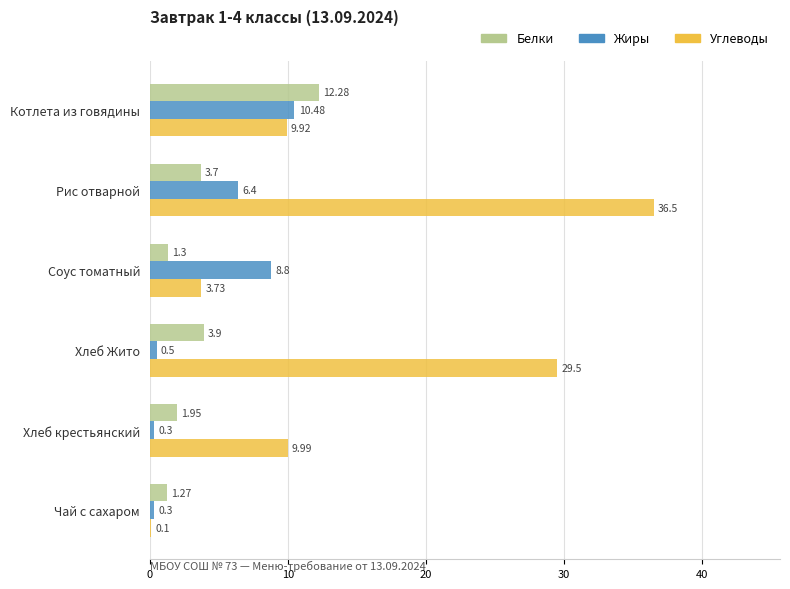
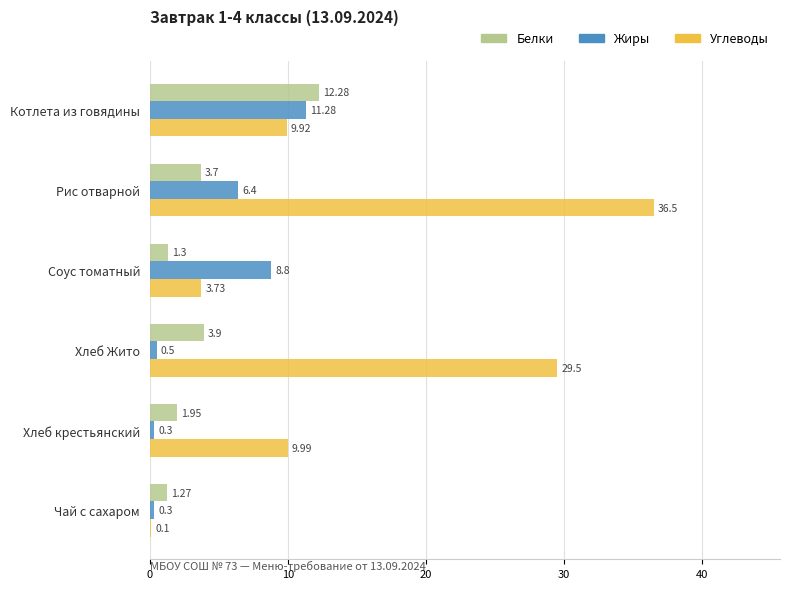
  {
    "Белки": {
      "Котлета из говядины": 12.28,
      "Рис отварной": 3.7,
      "Соус томатный": 1.3,
      "Хлеб Жито": 3.9,
      "Хлеб крестьянский": 1.95,
      "Чай с сахаром": 1.27
    },
    "Жиры": {
-     "Котлета из говядины": 10.48,
+     "Котлета из говядины": 11.28,
      "Рис отварной": 6.4,
      "Соус томатный": 8.8,
      "Хлеб Жито": 0.5,
      "Хлеб крестьянский": 0.3,
      "Чай с сахаром": 0.3
    },
    "Углеводы": {
      "Котлета из говядины": 9.92,
      "Рис отварной": 36.5,
      "Соус томатный": 3.73,
      "Хлеб Жито": 29.5,
      "Хлеб крестьянский": 9.99,
      "Чай с сахаром": 0.1
    }
  }
